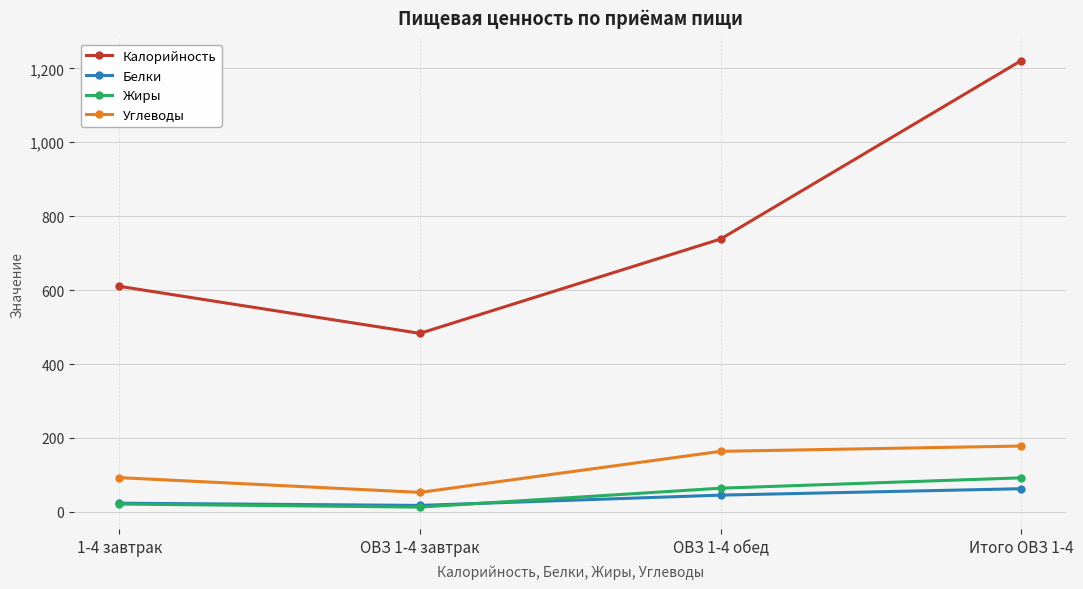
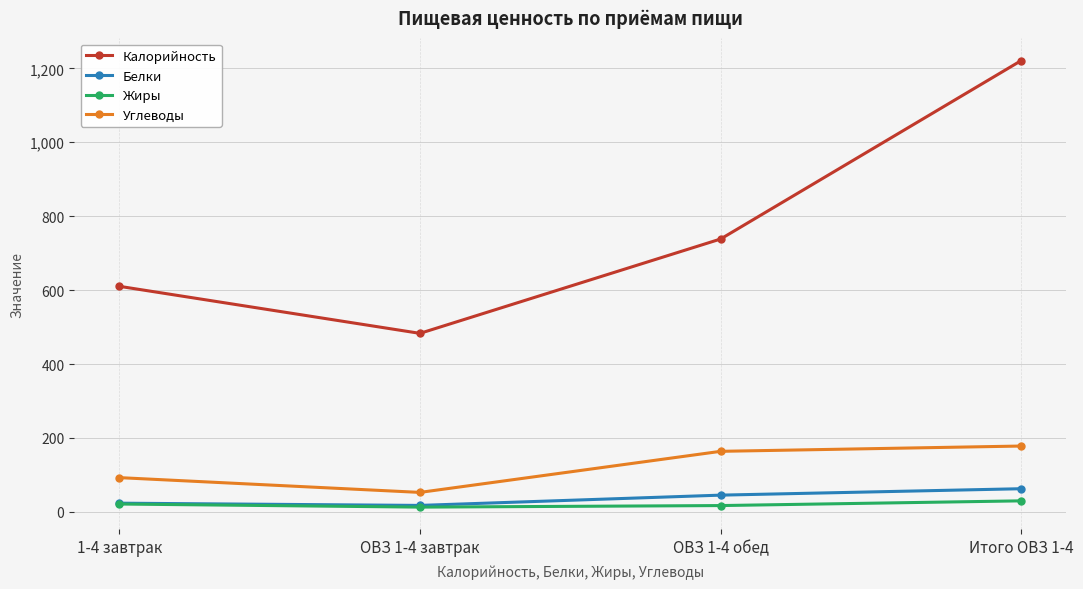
  {
    "Калорийность": {
      "1-4 завтрак": "610",
      "ОВЗ 1-4 завтрак": "480",
      "ОВЗ 1-4 обед": "740",
      "Итого ОВЗ 1-4": "1,220"
    },
    "Белки": {
      "ОВЗ 1-4 обед": "50",
      "Итого ОВЗ 1-4": "60"
    },
    "Жиры": {
-     "ОВЗ 1-4 обед": "60",
-     "Итого ОВЗ 1-4": "90"
+     "ОВЗ 1-4 обед": "20",
+     "Итого ОВЗ 1-4": "30"
    },
    "Углеводы": {
      "1-4 завтрак": "90",
      "ОВЗ 1-4 завтрак": "50",
      "ОВЗ 1-4 обед": "160",
      "Итого ОВЗ 1-4": "180"
    }
  }
